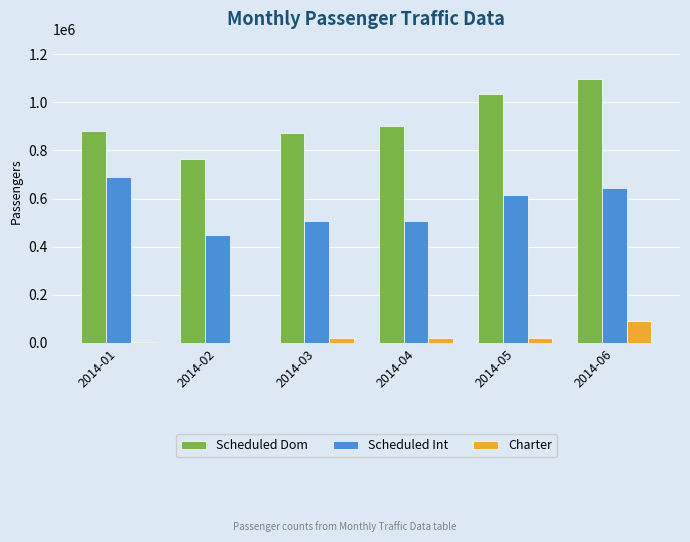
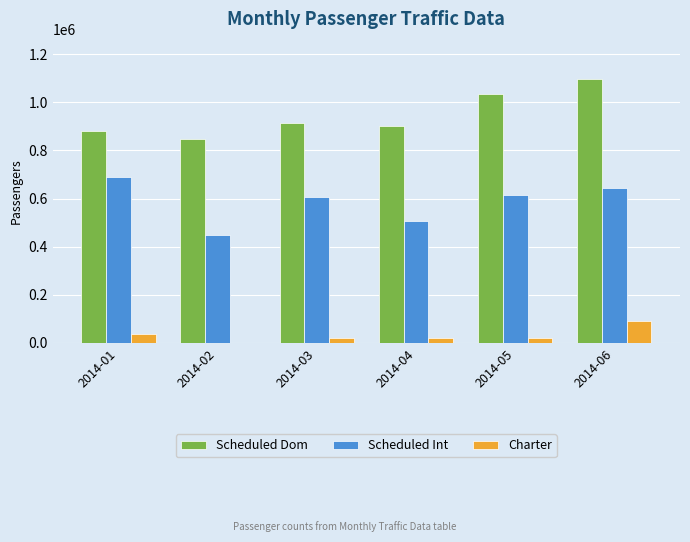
  {
    "Scheduled Dom": {
      "2014-01": 880000,
-     "2014-02": 760000,
-     "2014-03": 870000,
+     "2014-02": 850000,
+     "2014-03": 910000,
      "2014-04": 900000,
      "2014-05": 1040000,
      "2014-06": 1100000
    },
    "Scheduled Int": {
      "2014-01": 690000,
      "2014-02": 450000,
-     "2014-03": 510000,
+     "2014-03": 610000,
      "2014-04": 510000,
      "2014-05": 620000,
      "2014-06": 640000
    },
    "Charter": {
-     "2014-01": 0,
+     "2014-01": 40000,
      "2014-03": 20000,
      "2014-04": 20000,
      "2014-05": 20000,
      "2014-06": 90000
    }
  }
